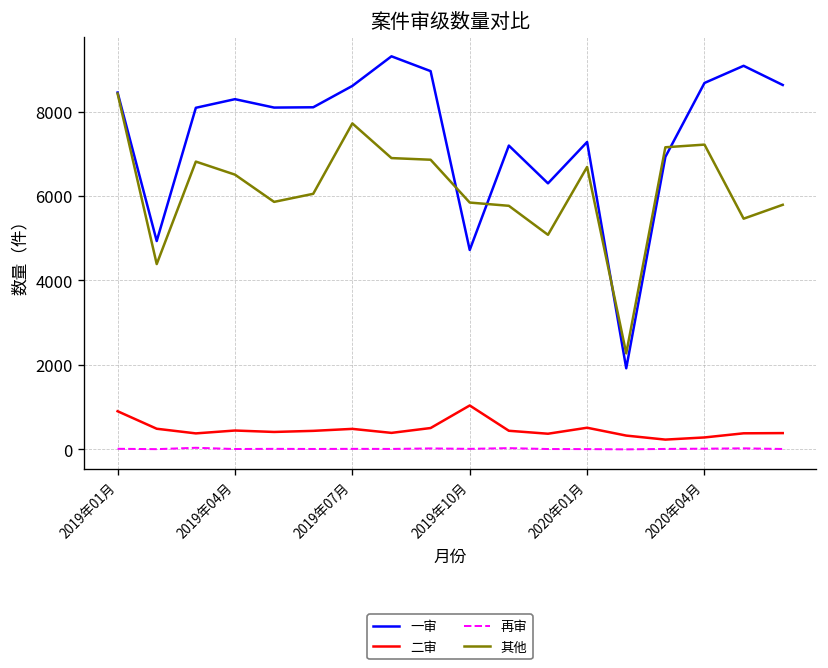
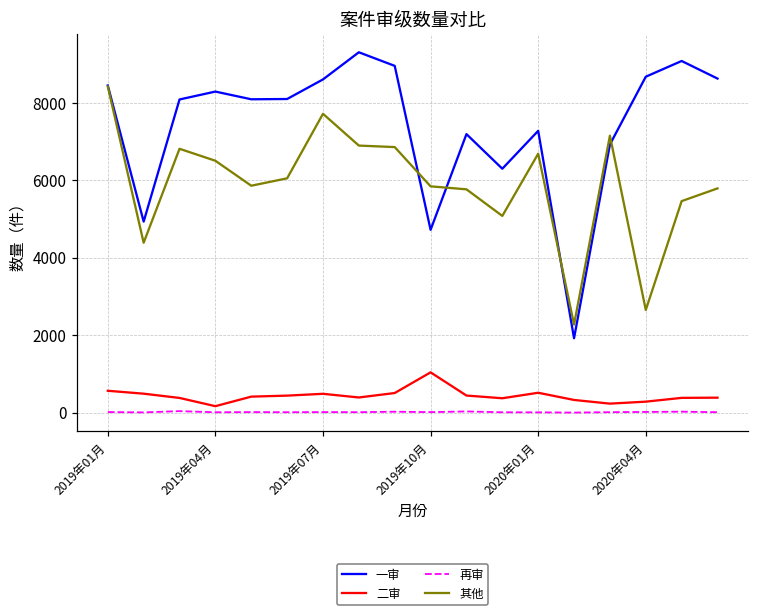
  {
    "一审": {
      "2019年04月": 8300,
      "2019年07月": 8600,
      "2019年10月": 4700,
      "2020年01月": 7300,
      "2020年04月": 8700
    },
    "二审": {
-     "2019年01月": 900,
-     "2019年04月": 400,
+     "2019年01月": 600,
+     "2019年04月": 200,
      "2019年07月": 500,
      "2019年10月": 1000,
      "2020年01月": 500,
      "2020年04月": 300
    },
    "再审": {
      "2019年01月": 0,
      "2019年04月": 0,
      "2019年07月": 0,
      "2019年10月": 0,
      "2020年01月": 0,
      "2020年04月": 0
    },
    "其他": {
      "2019年04月": 6500,
      "2019年07月": 7700,
      "2019年10月": 5800,
      "2020年01月": 6700,
-     "2020年04月": 7200
+     "2020年04月": 2700
    }
  }
